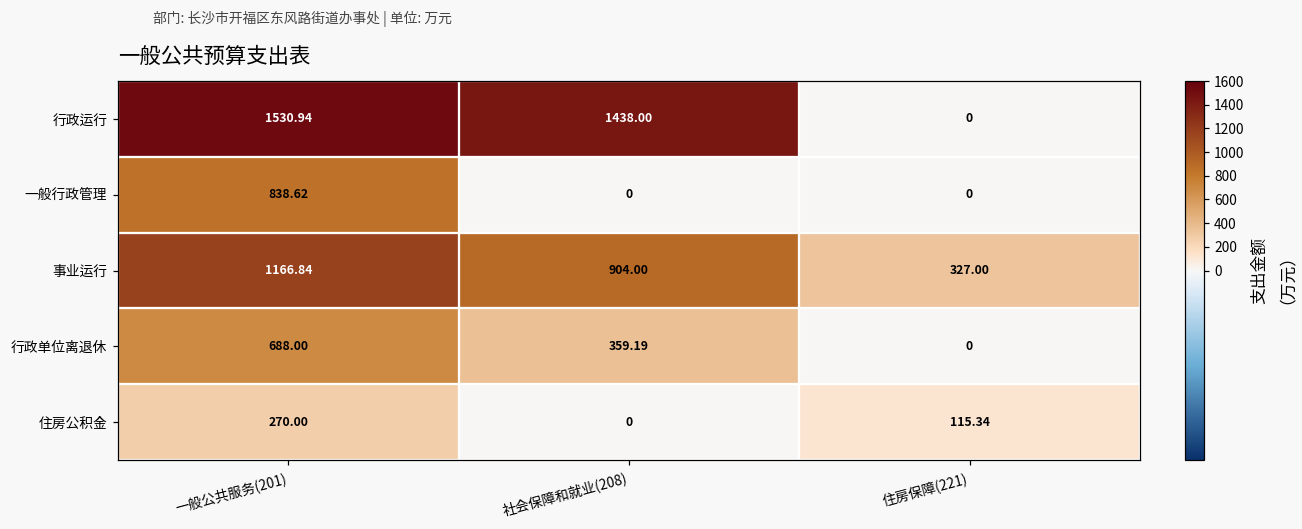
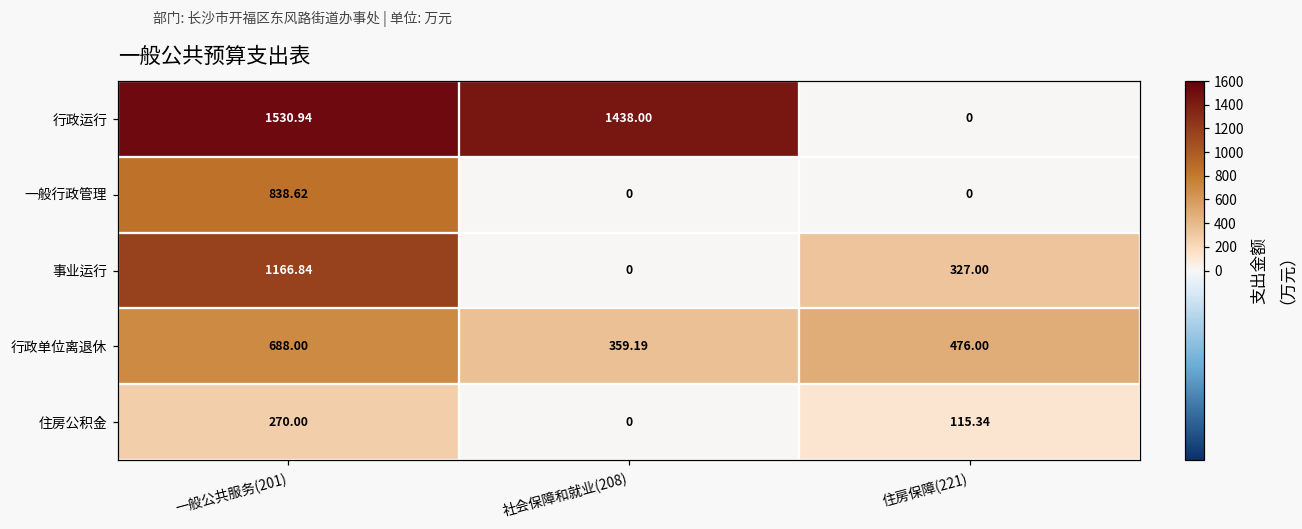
  {
    "行政运行": {
      "一般公共服务(201)": 1530.94,
      "社会保障和就业(208)": 1438.00,
      "住房保障(221)": 0
    },
    "一般行政管理": {
      "一般公共服务(201)": 838.62,
      "社会保障和就业(208)": 0,
      "住房保障(221)": 0
    },
    "事业运行": {
      "一般公共服务(201)": 1166.84,
-     "社会保障和就业(208)": 904.00,
+     "社会保障和就业(208)": 0,
      "住房保障(221)": 327.00
    },
    "行政单位离退休": {
      "一般公共服务(201)": 688.00,
      "社会保障和就业(208)": 359.19,
-     "住房保障(221)": 0
+     "住房保障(221)": 476.00
    },
    "住房公积金": {
      "一般公共服务(201)": 270.00,
      "社会保障和就业(208)": 0,
      "住房保障(221)": 115.34
    }
  }
